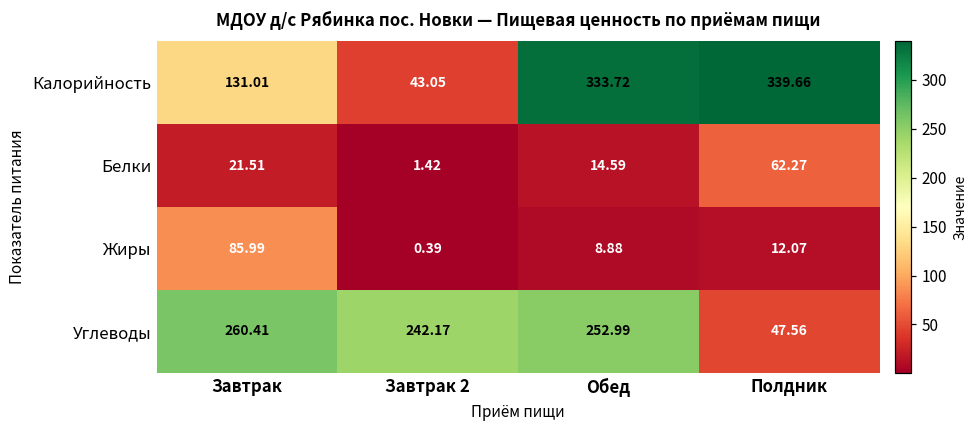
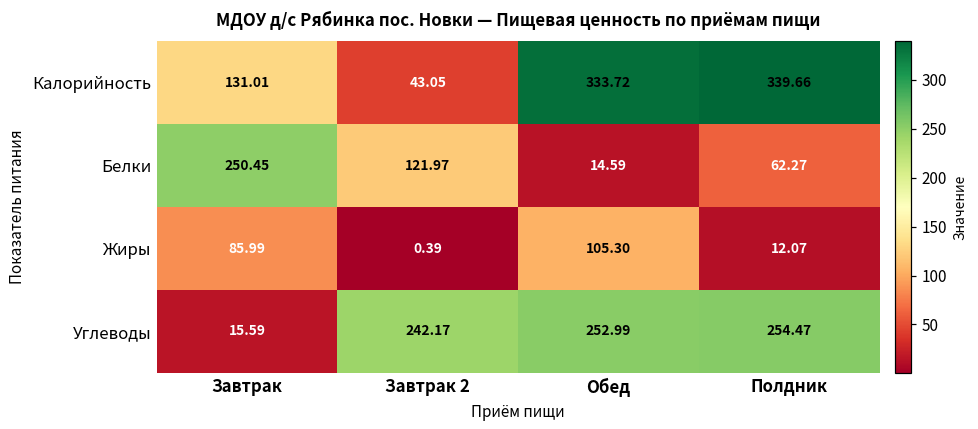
  {
    "Калорийность": {
      "Завтрак": 131.01,
      "Завтрак 2": 43.05,
      "Обед": 333.72,
      "Полдник": 339.66
    },
    "Белки": {
-     "Завтрак": 21.51,
-     "Завтрак 2": 1.42,
+     "Завтрак": 250.45,
+     "Завтрак 2": 121.97,
      "Обед": 14.59,
      "Полдник": 62.27
    },
    "Жиры": {
      "Завтрак": 85.99,
      "Завтрак 2": 0.39,
-     "Обед": 8.88,
+     "Обед": 105.30,
      "Полдник": 12.07
    },
    "Углеводы": {
-     "Завтрак": 260.41,
+     "Завтрак": 15.59,
      "Завтрак 2": 242.17,
      "Обед": 252.99,
-     "Полдник": 47.56
+     "Полдник": 254.47
    }
  }
